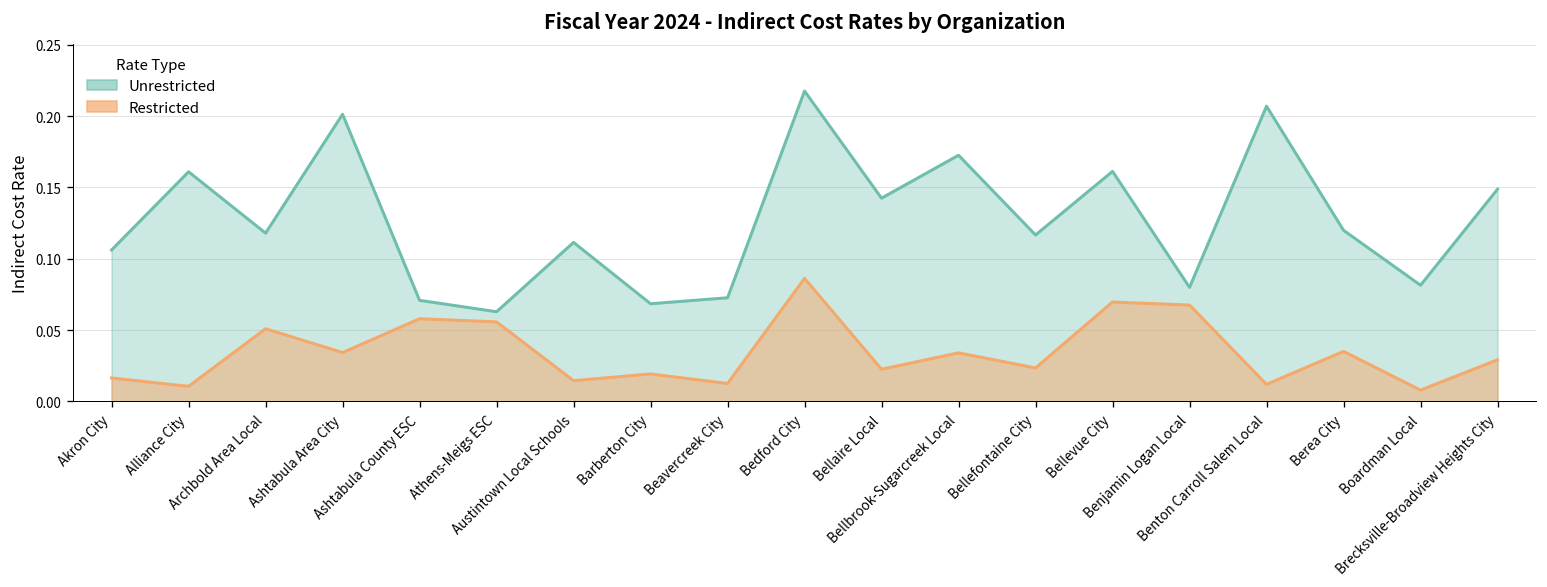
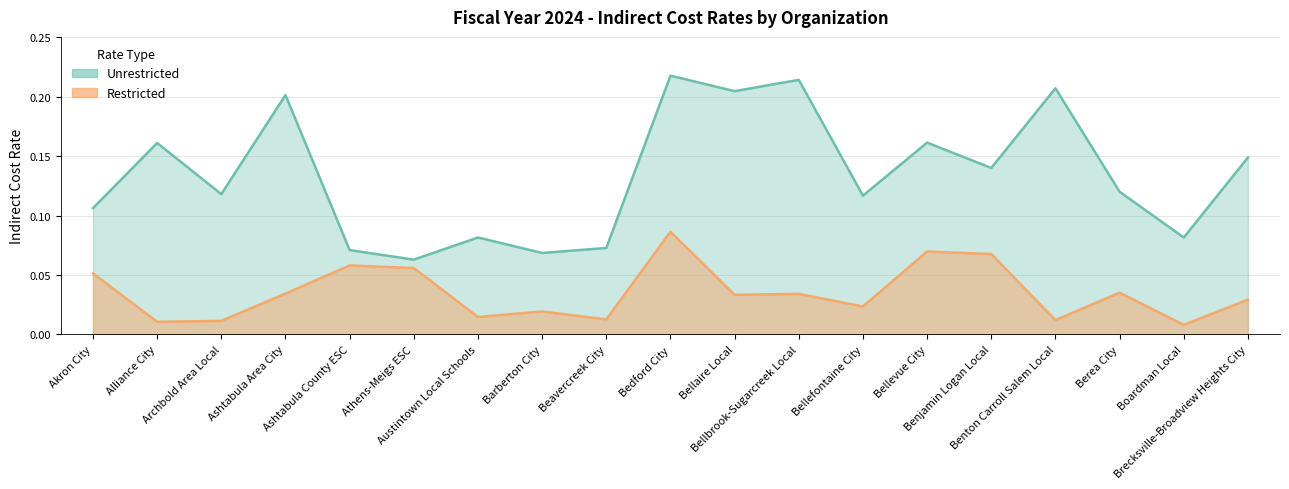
  {
    "Unrestricted": {
      "Akron City": 0.106,
      "Alliance City": 0.161,
      "Archbold Area Local": 0.118,
      "Ashtabula Area City": 0.201,
      "Ashtabula County ESC": 0.071,
      "Athens-Meigs ESC": 0.063,
-     "Austintown Local Schools": 0.112,
+     "Austintown Local Schools": 0.082,
      "Barberton City": 0.069,
      "Beavercreek City": 0.073,
      "Bedford City": 0.218,
-     "Bellaire Local": 0.143,
-     "Bellbrook-Sugarcreek Local": 0.173,
+     "Bellaire Local": 0.205,
+     "Bellbrook-Sugarcreek Local": 0.214,
      "Bellefontaine City": 0.117,
      "Bellevue City": 0.161,
-     "Benjamin Logan Local": 0.08,
+     "Benjamin Logan Local": 0.14,
      "Benton Carroll Salem Local": 0.207,
      "Berea City": 0.120,
      "Boardman Local": 0.082,
      "Brecksville-Broadview Heights City": 0.149
    },
    "Restricted": {
-     "Akron City": 0.017,
+     "Akron City": 0.051,
      "Alliance City": 0.011,
-     "Archbold Area Local": 0.051,
+     "Archbold Area Local": 0.011,
      "Ashtabula Area City": 0.034,
      "Ashtabula County ESC": 0.058,
      "Athens-Meigs ESC": 0.056,
      "Austintown Local Schools": 0.015,
      "Barberton City": 0.019,
      "Beavercreek City": 0.013,
      "Bedford City": 0.086,
-     "Bellaire Local": 0.023,
+     "Bellaire Local": 0.033,
      "Bellbrook-Sugarcreek Local": 0.034,
      "Bellefontaine City": 0.024,
      "Bellevue City": 0.070,
      "Benjamin Logan Local": 0.068,
      "Benton Carroll Salem Local": 0.012,
      "Berea City": 0.035,
      "Boardman Local": 0.008,
      "Brecksville-Broadview Heights City": 0.029
    }
  }
